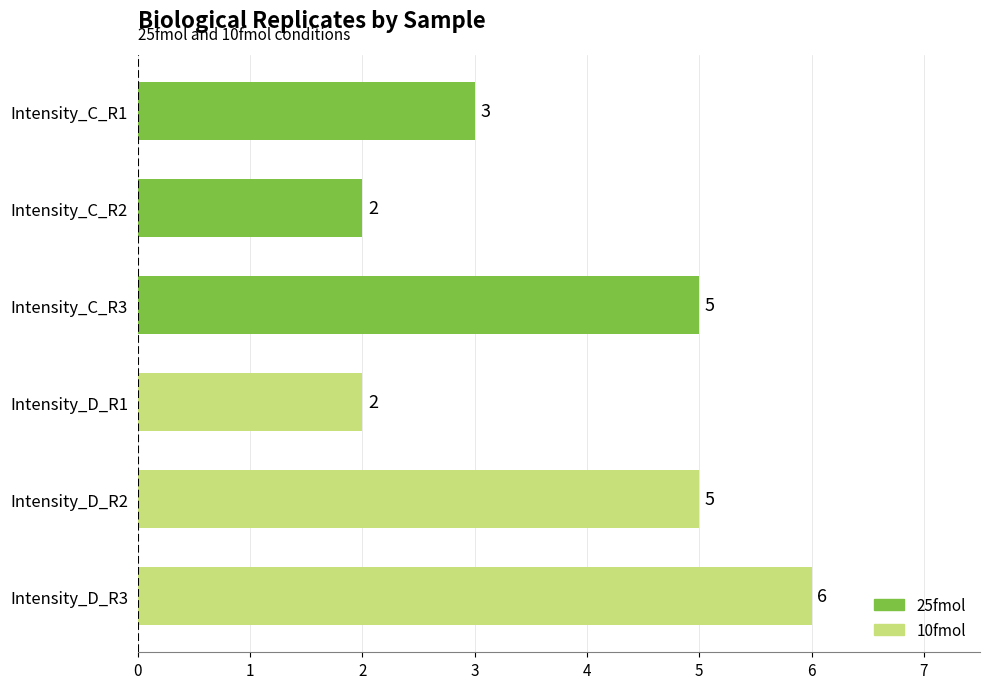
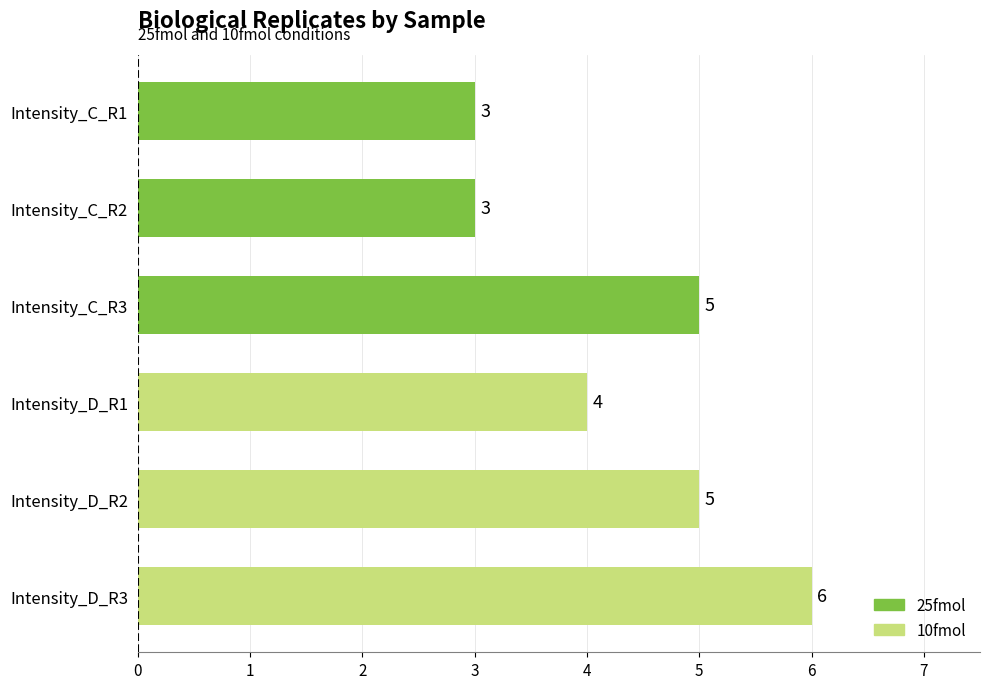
  {
    "Intensity_C_R1": 3,
-   "Intensity_C_R2": 2,
+   "Intensity_C_R2": 3,
    "Intensity_C_R3": 5,
-   "Intensity_D_R1": 2,
+   "Intensity_D_R1": 4,
    "Intensity_D_R2": 5,
    "Intensity_D_R3": 6
  }
